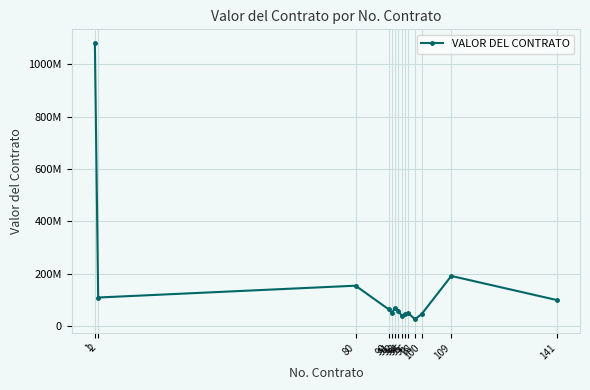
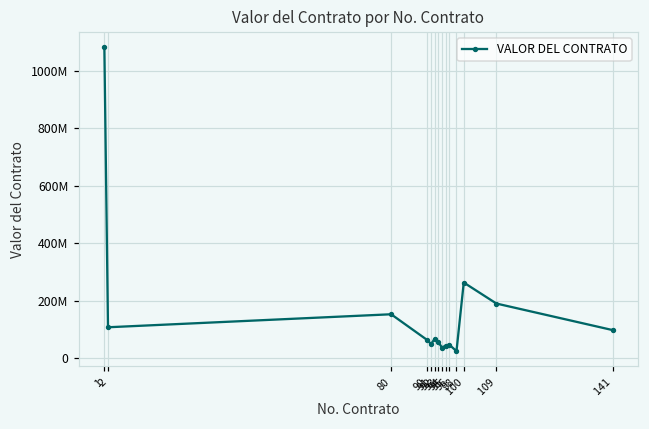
  {
    "1": 1080000000,
    "2": 110000000,
    "80": 150000000,
    "90": 60000000,
    "91": 50000000,
    "92": 70000000,
    "93": 60000000,
    "94": 40000000,
    "95": 40000000,
    "96": 50000000,
    "98": 30000000,
-   "100": 40000000,
+   "100": 260000000,
    "109": 190000000,
    "141": 100000000
  }
